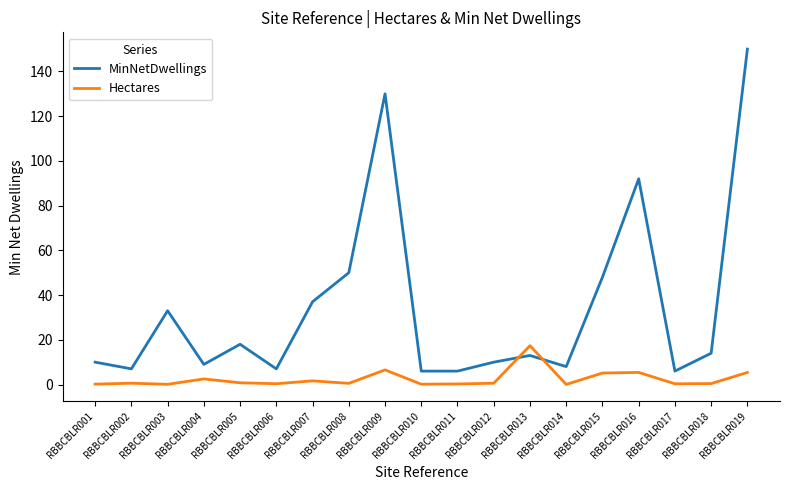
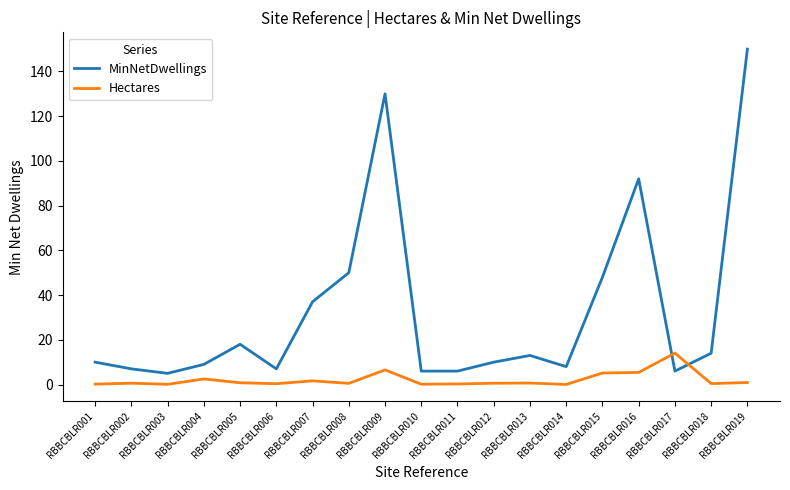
  {
    "MinNetDwellings": {
      "RBBCBLR001": 10,
      "RBBCBLR002": 7,
-     "RBBCBLR003": 33,
+     "RBBCBLR003": 5,
      "RBBCBLR004": 9,
      "RBBCBLR005": 18,
      "RBBCBLR006": 7,
      "RBBCBLR007": 37,
      "RBBCBLR008": 50,
      "RBBCBLR009": 130,
      "RBBCBLR010": 6,
      "RBBCBLR011": 6,
      "RBBCBLR012": 10,
      "RBBCBLR013": 13,
      "RBBCBLR014": 8,
      "RBBCBLR015": 48,
      "RBBCBLR016": 92,
      "RBBCBLR017": 6,
      "RBBCBLR018": 14,
      "RBBCBLR019": 150
    },
    "Hectares": {
      "RBBCBLR001": 0,
      "RBBCBLR002": 1,
      "RBBCBLR003": 0,
      "RBBCBLR004": 3,
      "RBBCBLR005": 1,
      "RBBCBLR006": 0,
      "RBBCBLR007": 2,
      "RBBCBLR008": 1,
      "RBBCBLR009": 7,
      "RBBCBLR010": 0,
      "RBBCBLR011": 0,
      "RBBCBLR012": 1,
-     "RBBCBLR013": 17,
+     "RBBCBLR013": 1,
      "RBBCBLR014": 0,
      "RBBCBLR015": 5,
      "RBBCBLR016": 5,
-     "RBBCBLR017": 0,
+     "RBBCBLR017": 14,
      "RBBCBLR018": 0,
-     "RBBCBLR019": 5
+     "RBBCBLR019": 1
    }
  }
